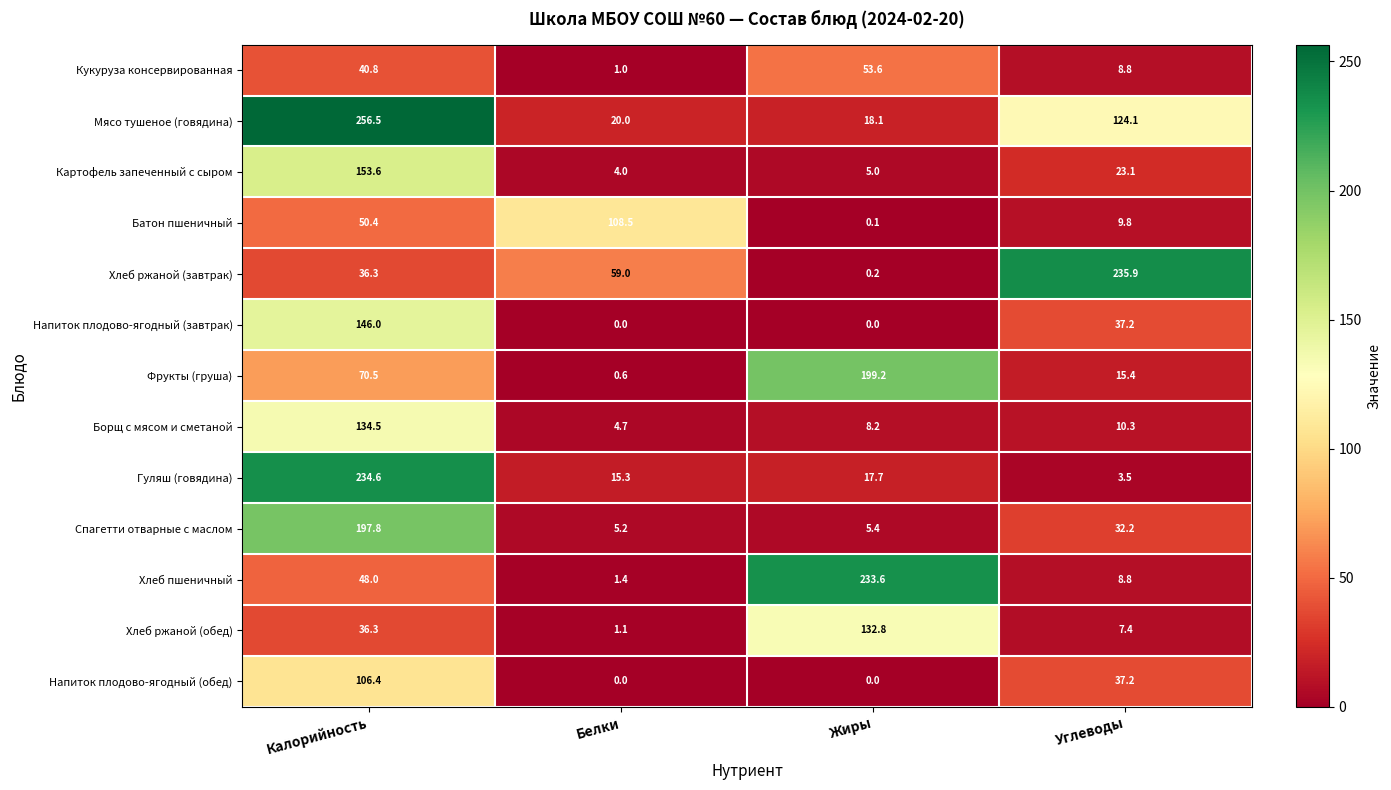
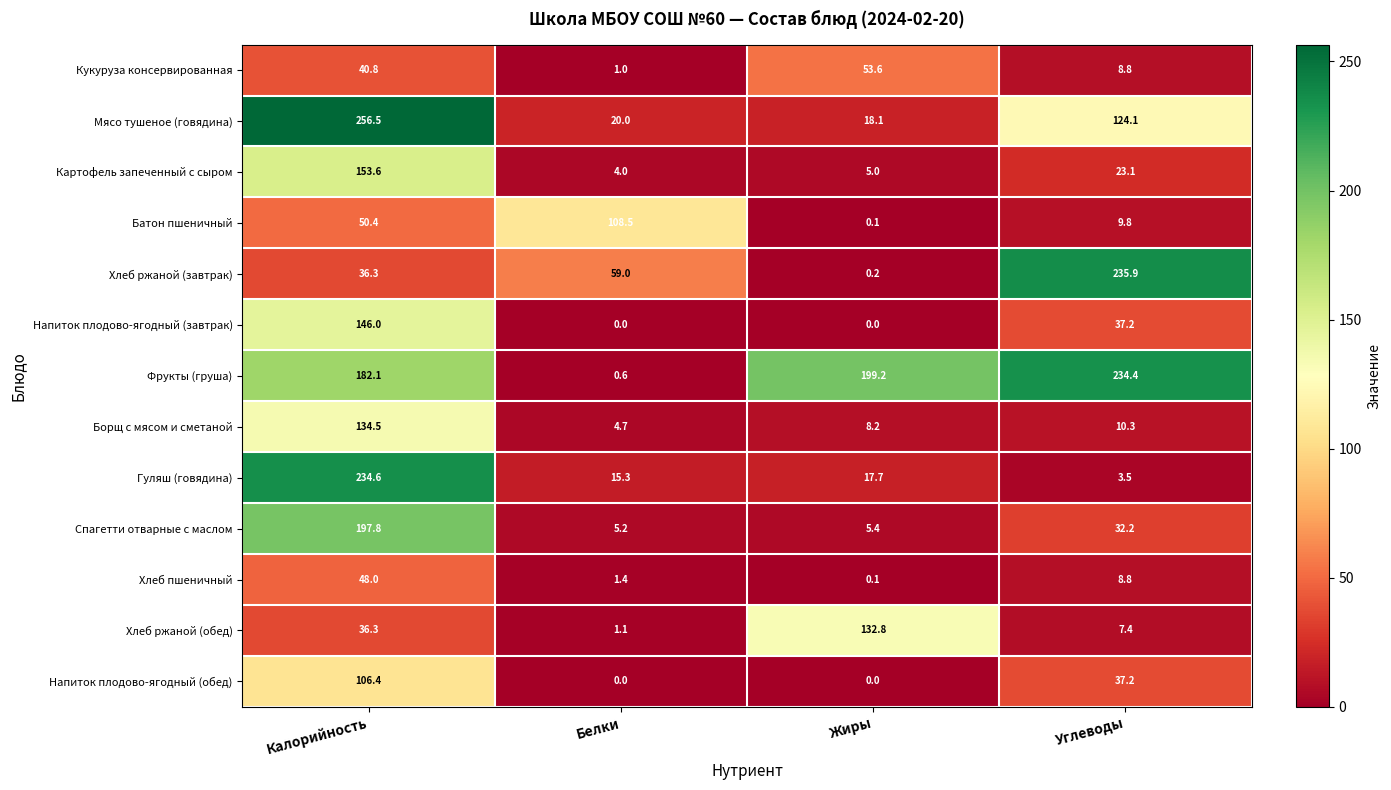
  {
    "Кукуруза консервированная": {
      "Калорийность": 40.8,
      "Белки": 1.0,
      "Жиры": 53.6,
      "Углеводы": 8.8
    },
    "Мясо тушеное (говядина)": {
      "Калорийность": 256.5,
      "Белки": 20.0,
      "Жиры": 18.1,
      "Углеводы": 124.1
    },
    "Картофель запеченный с сыром": {
      "Калорийность": 153.6,
      "Белки": 4.0,
      "Жиры": 5.0,
      "Углеводы": 23.1
    },
    "Батон пшеничный": {
      "Калорийность": 50.4,
      "Белки": 108.5,
      "Жиры": 0.1,
      "Углеводы": 9.8
    },
    "Хлеб ржаной (завтрак)": {
      "Калорийность": 36.3,
      "Белки": 59.0,
      "Жиры": 0.2,
      "Углеводы": 235.9
    },
    "Напиток плодово-ягодный (завтрак)": {
      "Калорийность": 146.0,
      "Белки": 0.0,
      "Жиры": 0.0,
      "Углеводы": 37.2
    },
    "Фрукты (груша)": {
-     "Калорийность": 70.5,
+     "Калорийность": 182.1,
      "Белки": 0.6,
      "Жиры": 199.2,
-     "Углеводы": 15.4
+     "Углеводы": 234.4
    },
    "Борщ с мясом и сметаной": {
      "Калорийность": 134.5,
      "Белки": 4.7,
      "Жиры": 8.2,
      "Углеводы": 10.3
    },
    "Гуляш (говядина)": {
      "Калорийность": 234.6,
      "Белки": 15.3,
      "Жиры": 17.7,
      "Углеводы": 3.5
    },
    "Спагетти отварные с маслом": {
      "Калорийность": 197.8,
      "Белки": 5.2,
      "Жиры": 5.4,
      "Углеводы": 32.2
    },
    "Хлеб пшеничный": {
      "Калорийность": 48.0,
      "Белки": 1.4,
-     "Жиры": 233.6,
+     "Жиры": 0.1,
      "Углеводы": 8.8
    },
    "Хлеб ржаной (обед)": {
      "Калорийность": 36.3,
      "Белки": 1.1,
      "Жиры": 132.8,
      "Углеводы": 7.4
    },
    "Напиток плодово-ягодный (обед)": {
      "Калорийность": 106.4,
      "Белки": 0.0,
      "Жиры": 0.0,
      "Углеводы": 37.2
    }
  }
